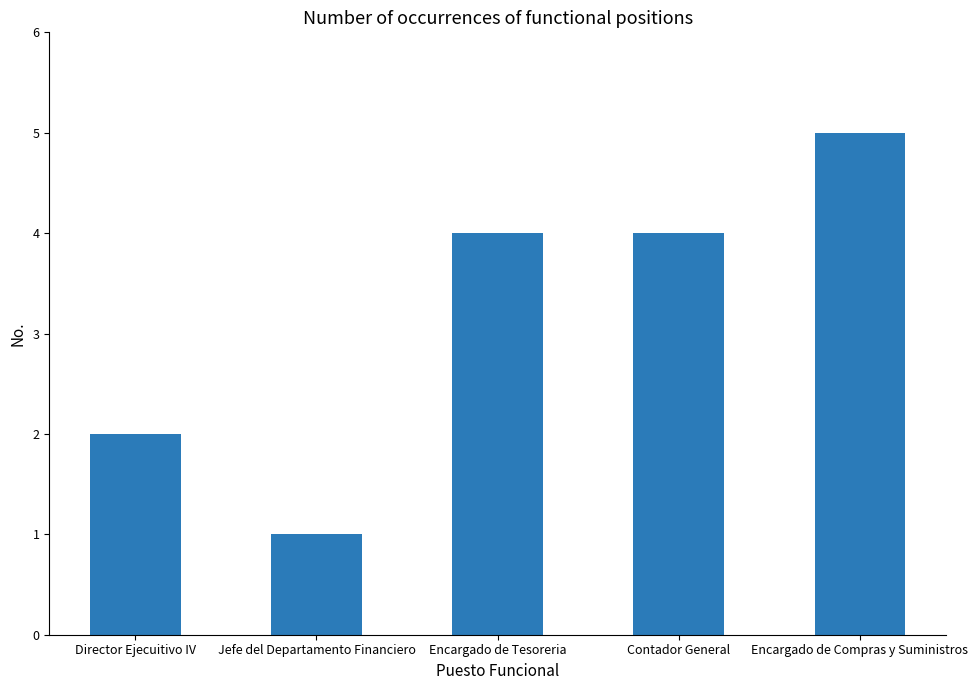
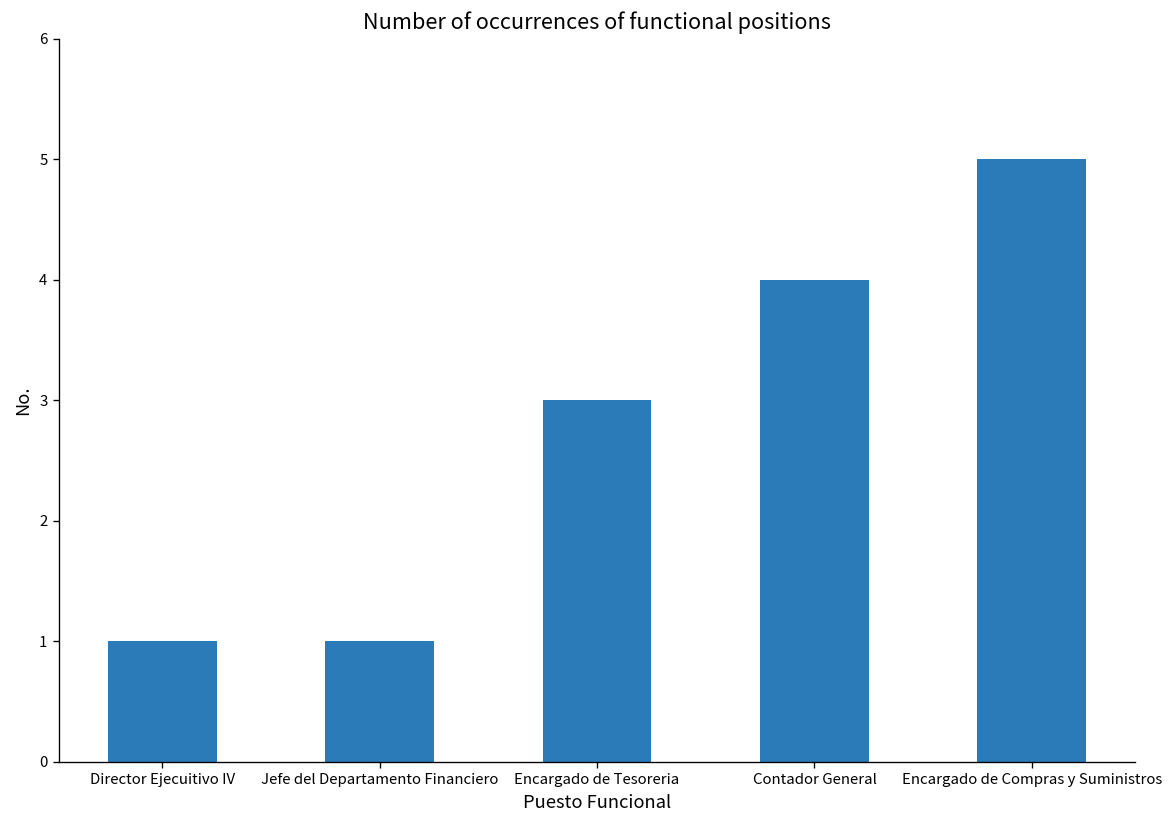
  {
-   "Director Ejecuitivo IV": 2,
+   "Director Ejecuitivo IV": 1,
    "Jefe del Departamento Financiero": 1,
-   "Encargado de Tesoreria": 4,
+   "Encargado de Tesoreria": 3,
    "Contador General": 4,
    "Encargado de Compras y Suministros": 5
  }
